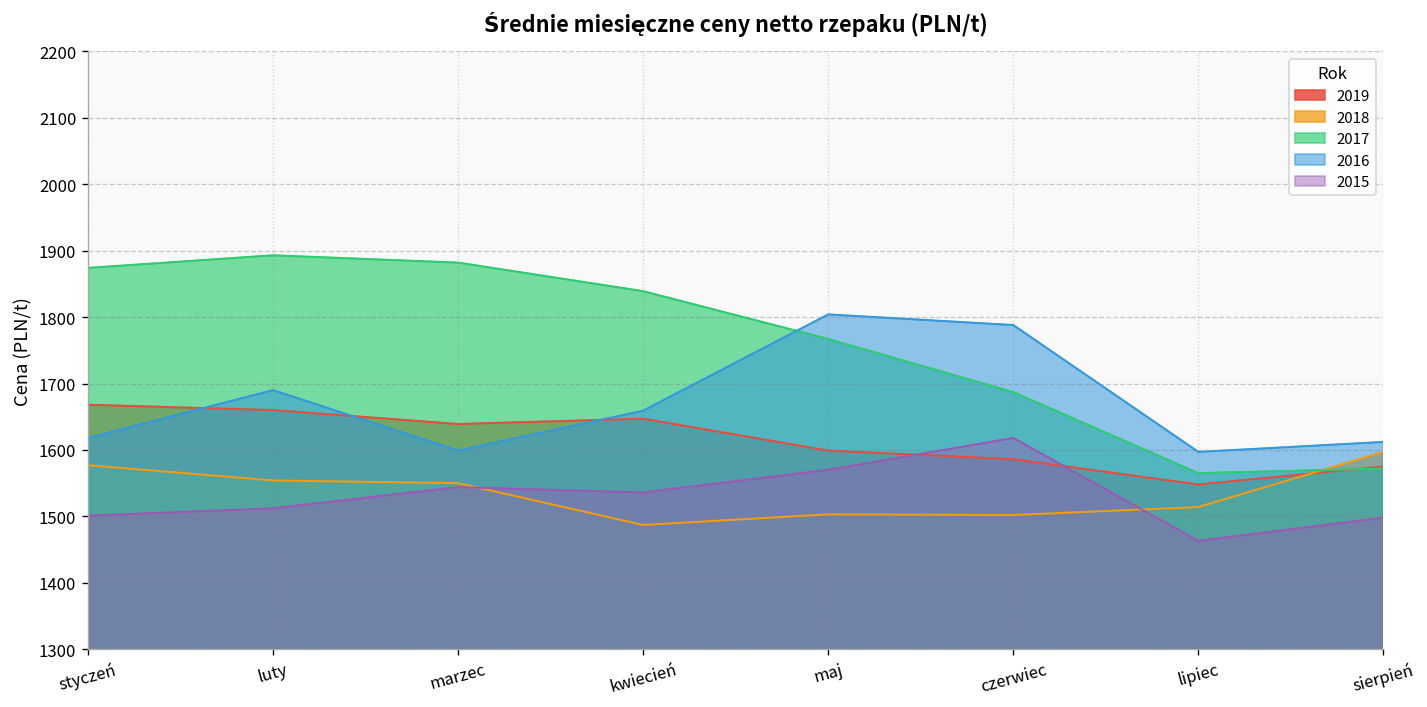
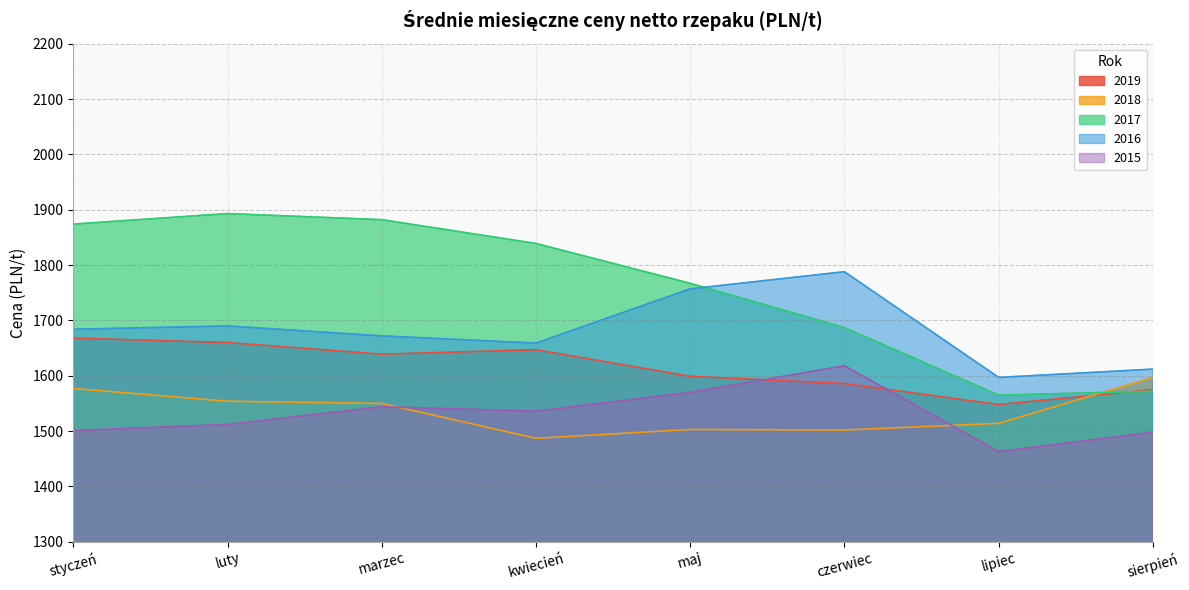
  {
    "2019": {
      "styczeń": 1670,
      "luty": 1660,
      "marzec": 1640,
      "kwiecień": 1650,
      "maj": 1600,
      "czerwiec": 1590,
      "lipiec": 1550
    },
    "2018": {
      "styczeń": 1580,
      "luty": 1550,
      "marzec": 1550,
      "kwiecień": 1490,
      "maj": 1500,
      "czerwiec": 1500,
      "lipiec": 1510,
      "sierpień": 1600
    },
    "2017": {
      "styczeń": 1870,
      "luty": 1890,
      "marzec": 1880,
      "kwiecień": 1840,
      "maj": 1770,
      "czerwiec": 1690,
      "lipiec": 1570
    },
    "2016": {
-     "styczeń": 1620,
+     "styczeń": 1680,
      "luty": 1690,
-     "marzec": 1600,
+     "marzec": 1670,
      "kwiecień": 1660,
-     "maj": 1800,
+     "maj": 1760,
      "czerwiec": 1790,
      "lipiec": 1600,
      "sierpień": 1610
    },
    "2015": {
      "styczeń": 1500,
      "luty": 1510,
      "marzec": 1540,
      "kwiecień": 1540,
      "maj": 1570,
      "czerwiec": 1620,
      "lipiec": 1460,
      "sierpień": 1500
    }
  }
